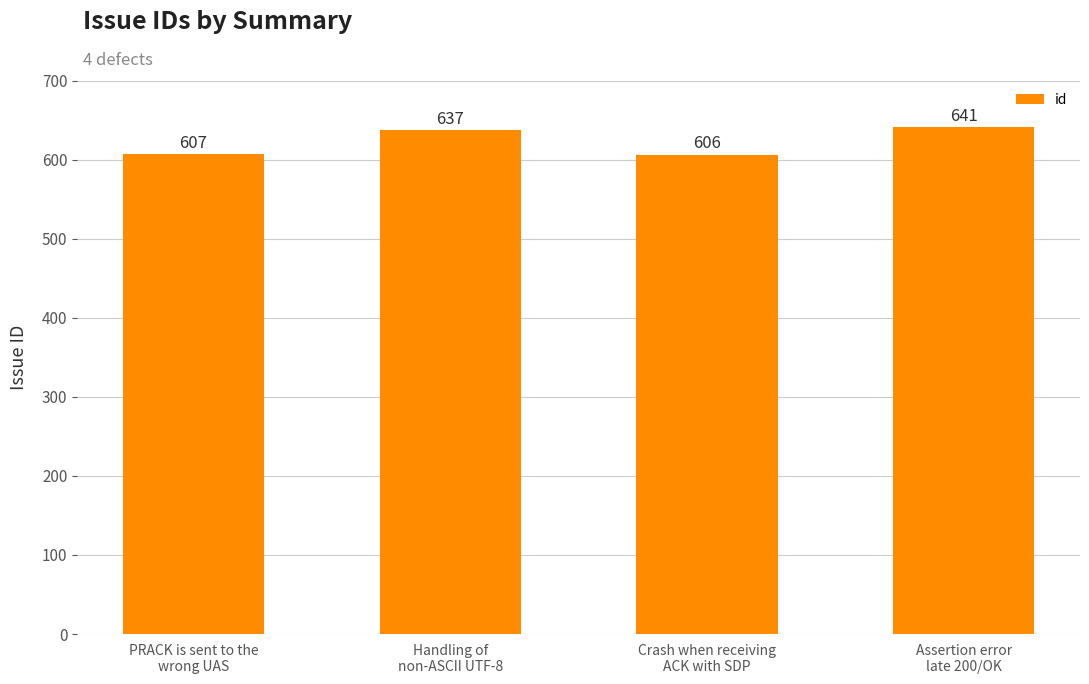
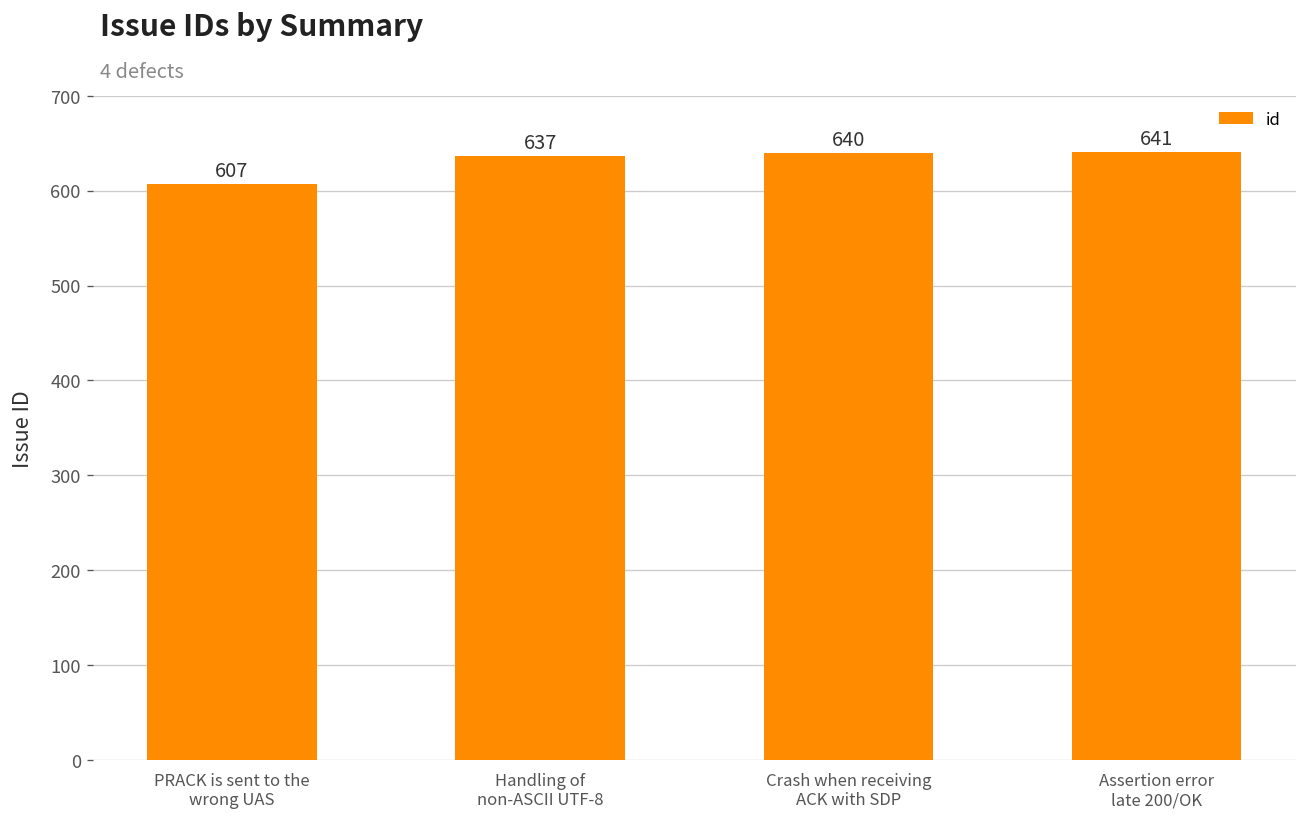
  {
    "PRACK is sent to the wrong UAS": 607,
    "Handling of non-ASCII UTF-8": 637,
-   "Crash when receiving ACK with SDP": 606,
+   "Crash when receiving ACK with SDP": 640,
    "Assertion error late 200/OK": 641
  }
